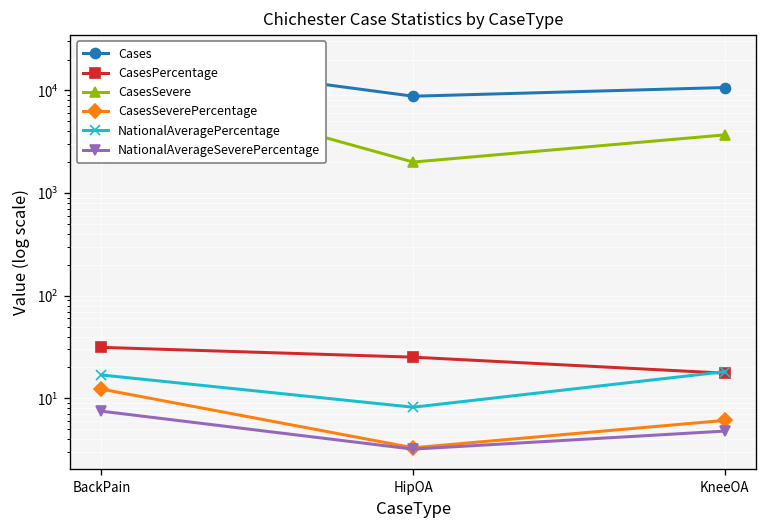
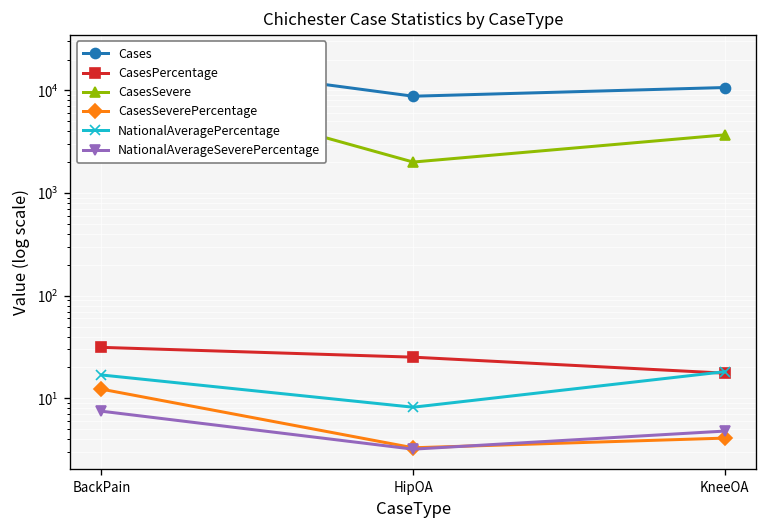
  {
    "Cases": {
      "HipOA": 9000,
      "KneeOA": 11000
    },
    "CasesPercentage": {
      "BackPain": 31,
      "HipOA": 25
    },
    "CasesSevere": {
      "HipOA": 2000,
      "KneeOA": 3700
    },
    "CasesSeverePercentage": {
      "BackPain": 12,
-     "KneeOA": 6
+     "KneeOA": 4
    },
    "NationalAveragePercentage": {
      "BackPain": 17,
      "HipOA": 8
    },
    "NationalAverageSeverePercentage": {
      "BackPain": 8,
      "KneeOA": 5
    }
  }
